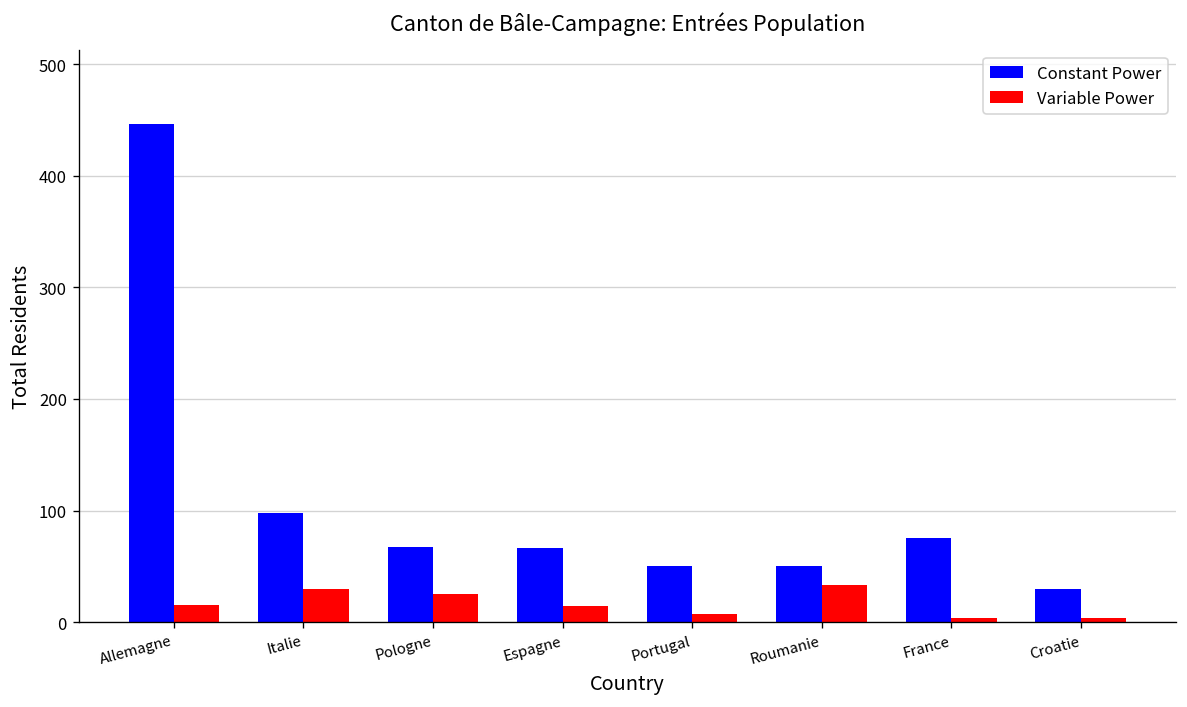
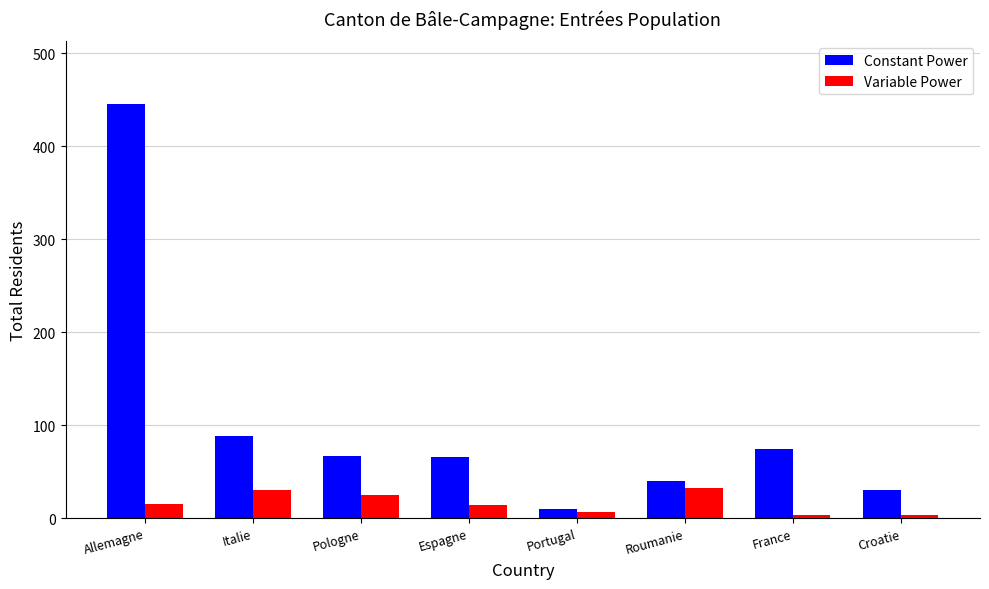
  {
    "Constant Power": {
      "Allemagne": 450,
-     "Italie": 100,
+     "Italie": 90,
      "Pologne": 70,
      "Espagne": 70,
-     "Portugal": 50,
-     "Roumanie": 50,
+     "Portugal": 10,
+     "Roumanie": 40,
      "France": 80,
      "Croatie": 30
    },
    "Variable Power": {
      "Allemagne": 20,
      "Italie": 30,
      "Pologne": 30,
      "Espagne": 10,
      "Portugal": 10,
      "Roumanie": 30,
      "France": 0,
      "Croatie": 0
    }
  }
